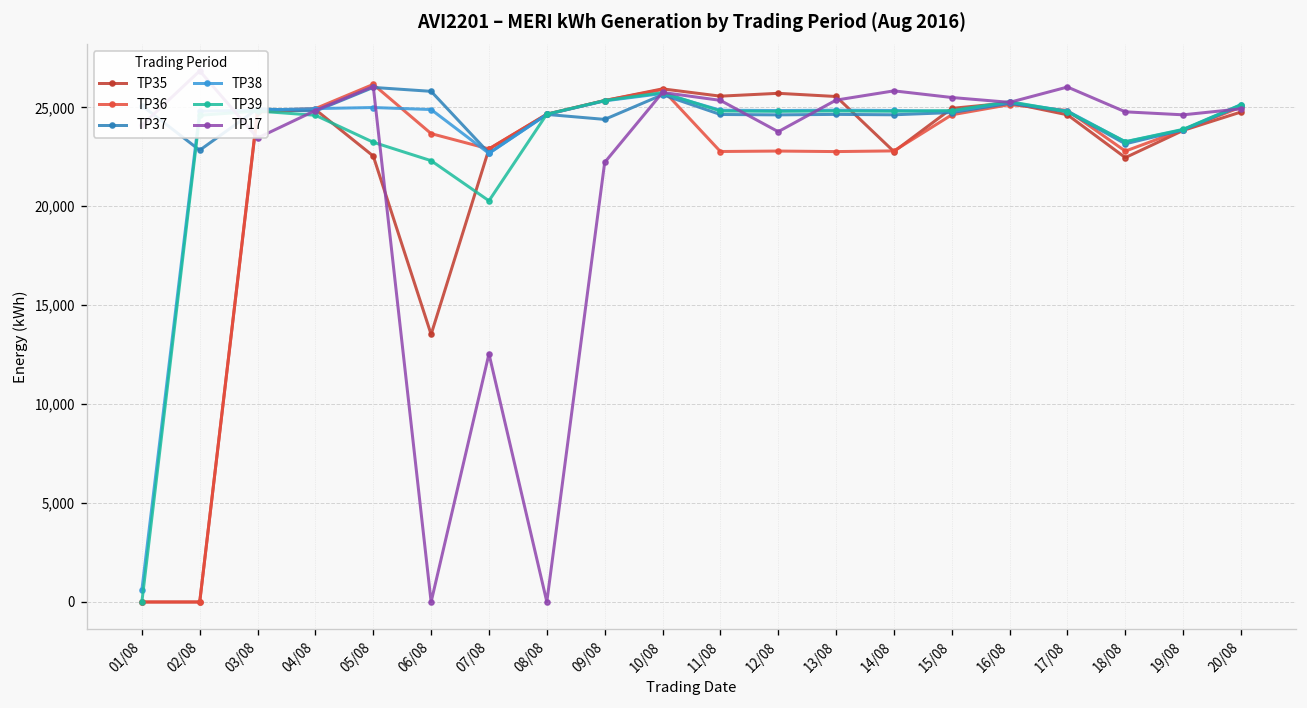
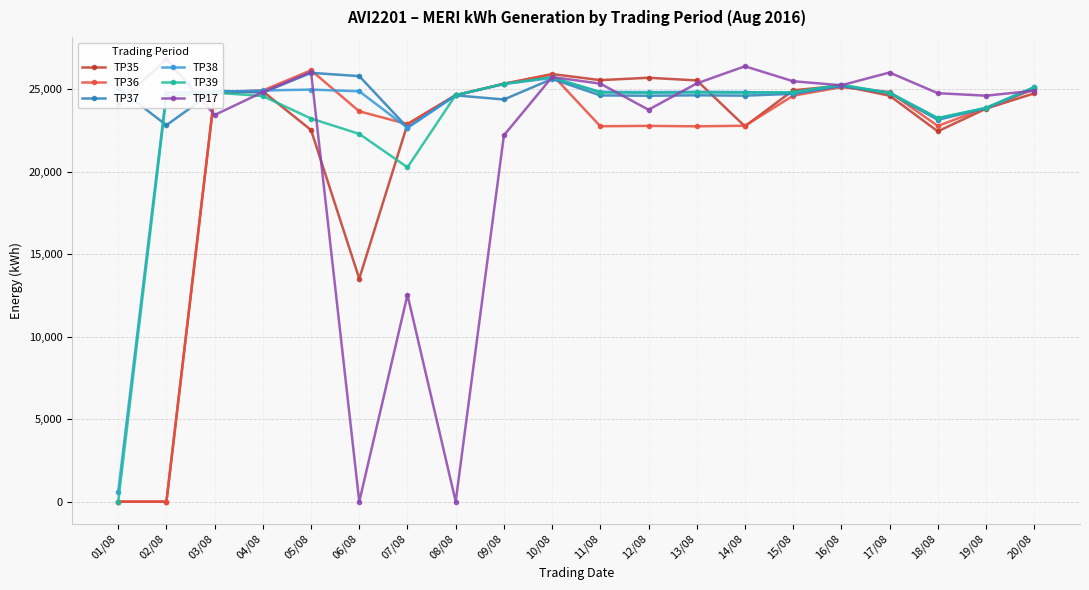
  {
    "TP39": {
      "04/08": "24,600",
      "05/08": "23,200",
      "06/08": "22,300",
      "07/08": "20,300"
    },
    "TP17": {
      "03/08": "23,500",
      "06/08": "0",
      "07/08": "12,500",
      "08/08": "0",
      "09/08": "22,200",
      "11/08": "25,400",
      "12/08": "23,800",
      "13/08": "25,400",
-     "14/08": "25,800",
+     "14/08": "26,400",
      "15/08": "25,500",
      "17/08": "26,000",
      "18/08": "24,800",
      "19/08": "24,600"
    }
  }
